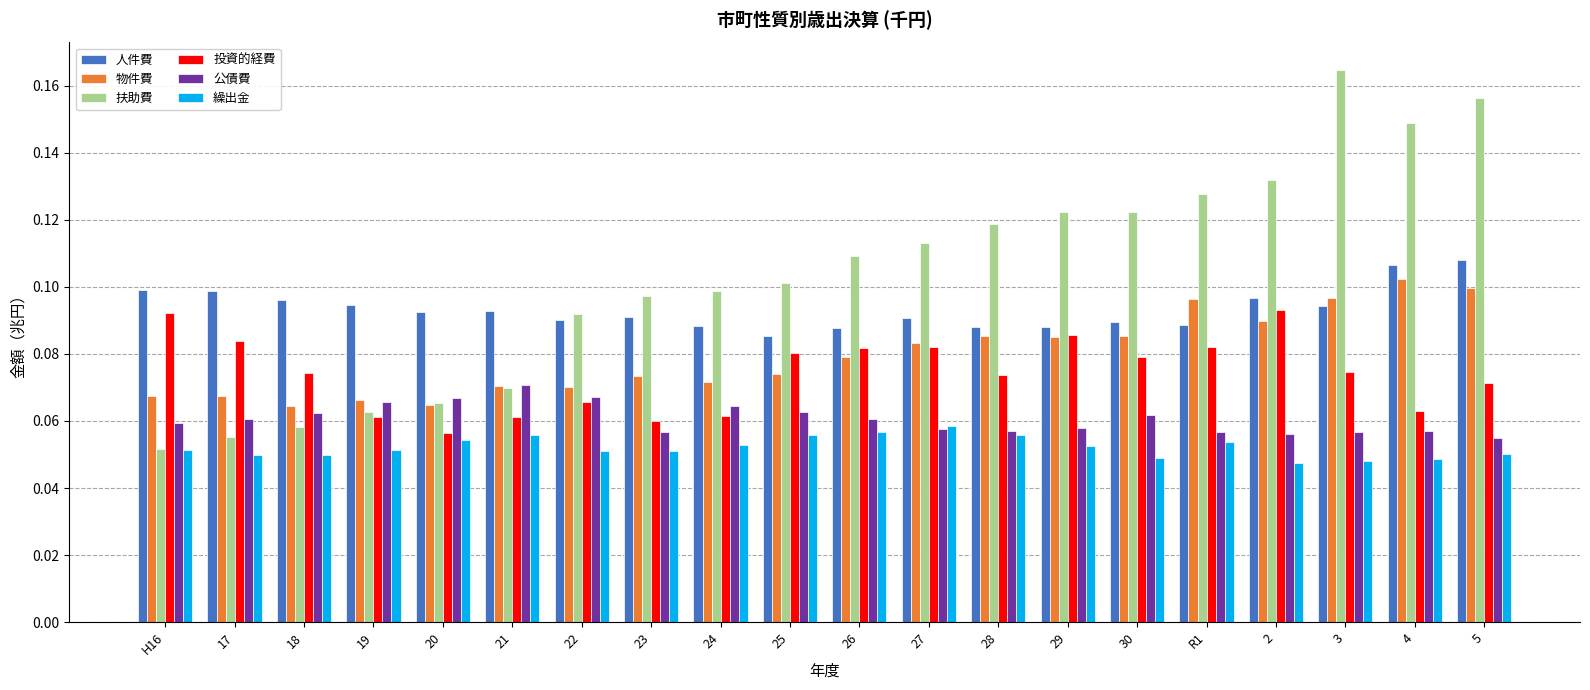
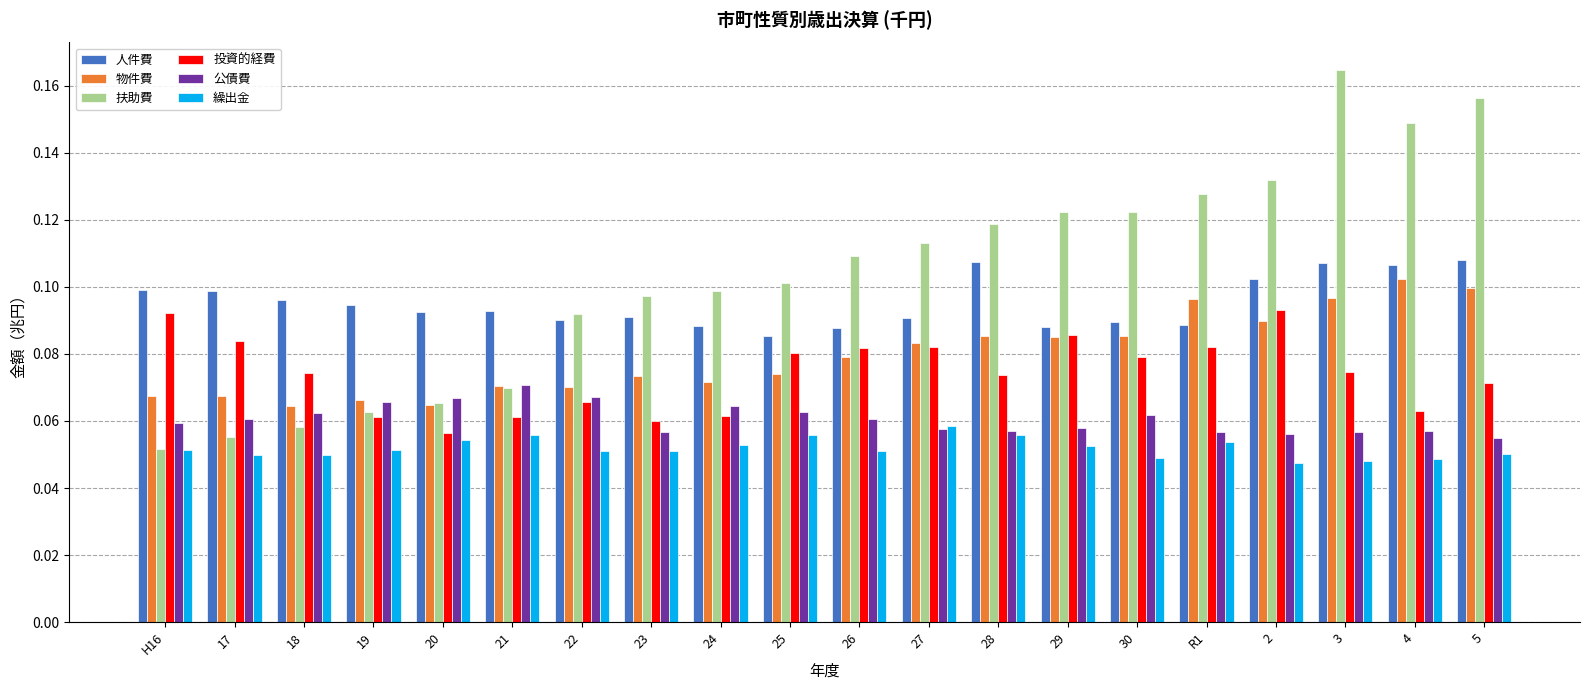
  {
    "人件費": {
      "H16": 0.099,
      "17": 0.099,
      "18": 0.096,
      "19": 0.095,
      "20": 0.092,
      "21": 0.093,
      "22": 0.090,
      "23": 0.091,
      "24": 0.088,
      "25": 0.085,
      "26": 0.088,
      "27": 0.091,
-     "28": 0.088,
+     "28": 0.107,
      "29": 0.088,
      "30": 0.090,
      "R1": 0.089,
-     "2": 0.097,
-     "3": 0.094,
+     "2": 0.102,
+     "3": 0.107,
      "4": 0.107,
      "5": 0.108
    },
    "物件費": {
      "H16": 0.067,
      "17": 0.068,
      "18": 0.064,
      "19": 0.066,
      "20": 0.065,
      "21": 0.070,
      "22": 0.070,
      "23": 0.073,
      "24": 0.072,
      "25": 0.074,
      "26": 0.079,
      "27": 0.083,
      "28": 0.085,
      "29": 0.085,
      "30": 0.085,
      "R1": 0.096,
      "2": 0.090,
      "3": 0.097,
      "4": 0.102,
      "5": 0.100
    },
    "扶助費": {
      "H16": 0.052,
      "17": 0.055,
      "18": 0.058,
      "19": 0.063,
      "20": 0.065,
      "21": 0.070,
      "22": 0.092,
      "23": 0.097,
      "24": 0.099,
      "25": 0.101,
      "26": 0.109,
      "27": 0.113,
      "28": 0.119,
      "29": 0.122,
      "30": 0.122,
      "R1": 0.128,
      "2": 0.132,
      "3": 0.165,
      "4": 0.149,
      "5": 0.156
    },
    "投資的経費": {
      "H16": 0.092,
      "17": 0.084,
      "18": 0.074,
      "19": 0.061,
      "20": 0.057,
      "21": 0.061,
      "22": 0.066,
      "23": 0.060,
      "24": 0.061,
      "25": 0.080,
      "26": 0.082,
      "27": 0.082,
      "28": 0.074,
      "29": 0.086,
      "30": 0.079,
      "R1": 0.082,
      "2": 0.093,
      "3": 0.074,
      "4": 0.063,
      "5": 0.071
    },
    "公債費": {
      "H16": 0.059,
      "17": 0.061,
      "18": 0.062,
      "19": 0.066,
      "20": 0.067,
      "21": 0.071,
      "22": 0.067,
      "23": 0.057,
      "24": 0.064,
      "25": 0.063,
      "26": 0.061,
      "27": 0.058,
      "28": 0.057,
      "29": 0.058,
      "30": 0.062,
      "R1": 0.057,
      "2": 0.056,
      "3": 0.057,
      "4": 0.057,
      "5": 0.055
    },
    "繰出金": {
      "H16": 0.051,
      "17": 0.050,
      "18": 0.050,
      "19": 0.051,
      "20": 0.054,
      "21": 0.056,
      "22": 0.051,
      "23": 0.051,
      "24": 0.053,
      "25": 0.056,
-     "26": 0.057,
+     "26": 0.051,
      "27": 0.059,
      "28": 0.056,
      "29": 0.053,
      "30": 0.049,
      "R1": 0.054,
      "2": 0.047,
      "3": 0.048,
      "4": 0.049,
      "5": 0.050
    }
  }
